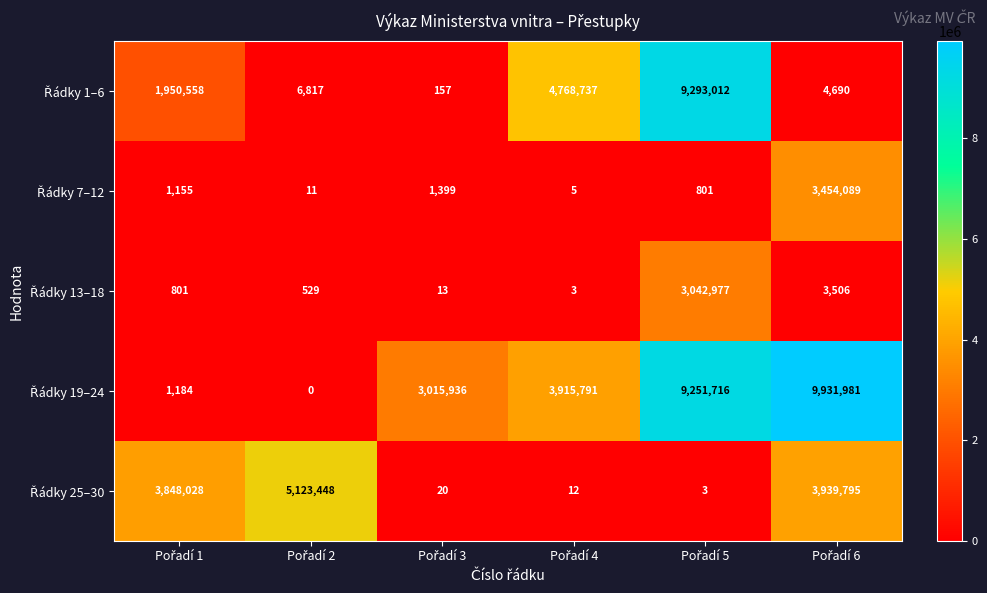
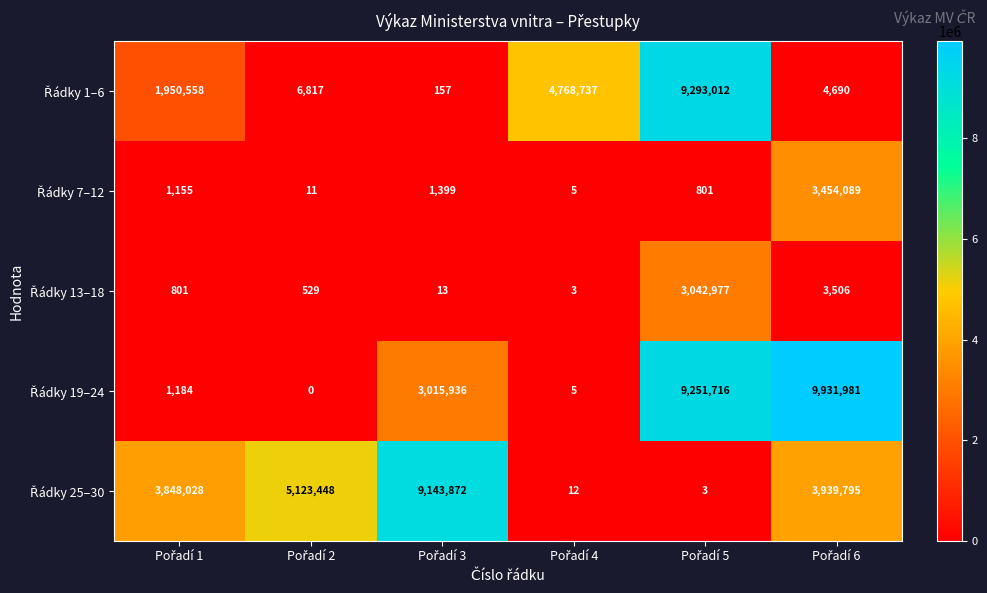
  {
    "Řádky 1–6": {
      "Pořadí 1": "1,950,558",
      "Pořadí 2": "6,817",
      "Pořadí 3": "157",
      "Pořadí 4": "4,768,737",
      "Pořadí 5": "9,293,012",
      "Pořadí 6": "4,690"
    },
    "Řádky 7–12": {
      "Pořadí 1": "1,155",
      "Pořadí 2": "11",
      "Pořadí 3": "1,399",
      "Pořadí 4": "5",
      "Pořadí 5": "801",
      "Pořadí 6": "3,454,089"
    },
    "Řádky 13–18": {
      "Pořadí 1": "801",
      "Pořadí 2": "529",
      "Pořadí 3": "13",
      "Pořadí 4": "3",
      "Pořadí 5": "3,042,977",
      "Pořadí 6": "3,506"
    },
    "Řádky 19–24": {
      "Pořadí 1": "1,184",
      "Pořadí 2": "0",
      "Pořadí 3": "3,015,936",
-     "Pořadí 4": "3,915,791",
+     "Pořadí 4": "5",
      "Pořadí 5": "9,251,716",
      "Pořadí 6": "9,931,981"
    },
    "Řádky 25–30": {
      "Pořadí 1": "3,848,028",
      "Pořadí 2": "5,123,448",
-     "Pořadí 3": "20",
+     "Pořadí 3": "9,143,872",
      "Pořadí 4": "12",
      "Pořadí 5": "3",
      "Pořadí 6": "3,939,795"
    }
  }
